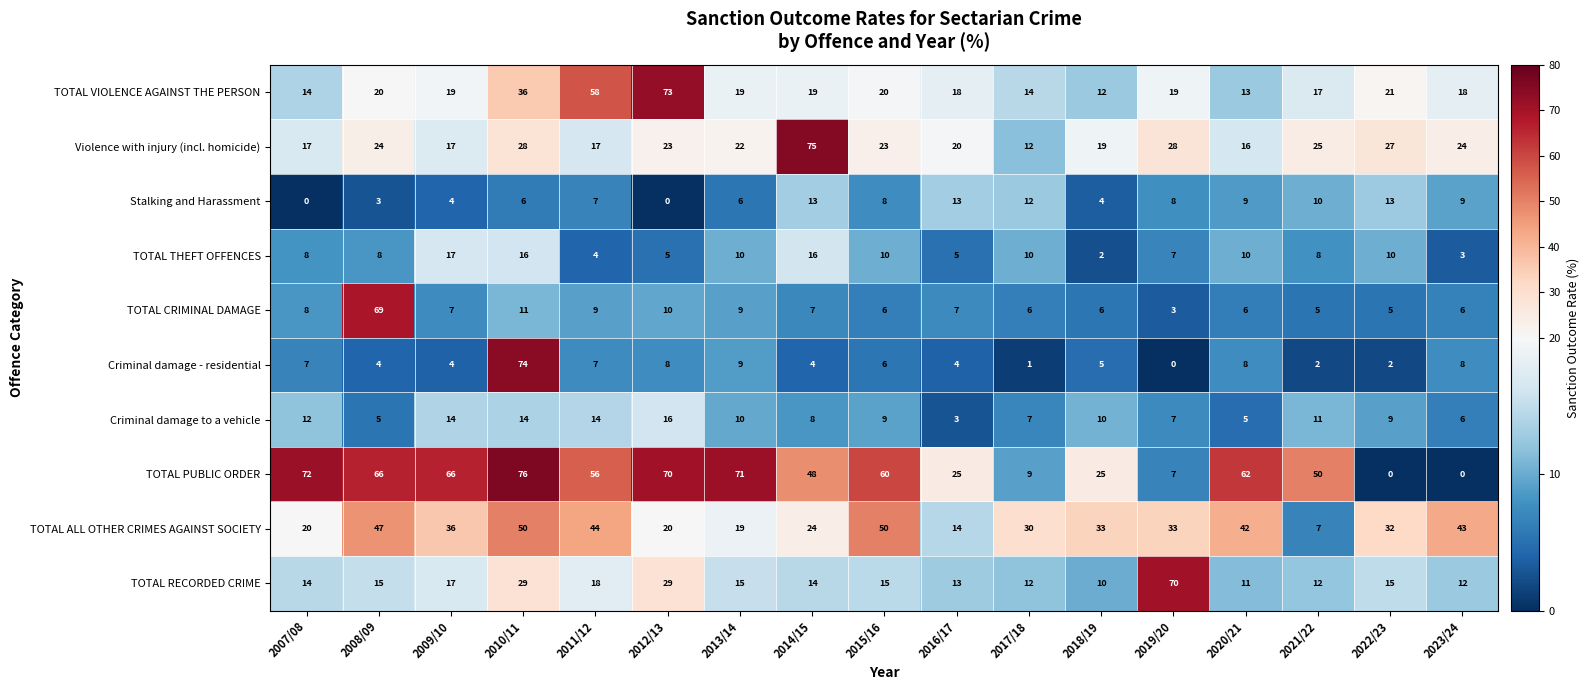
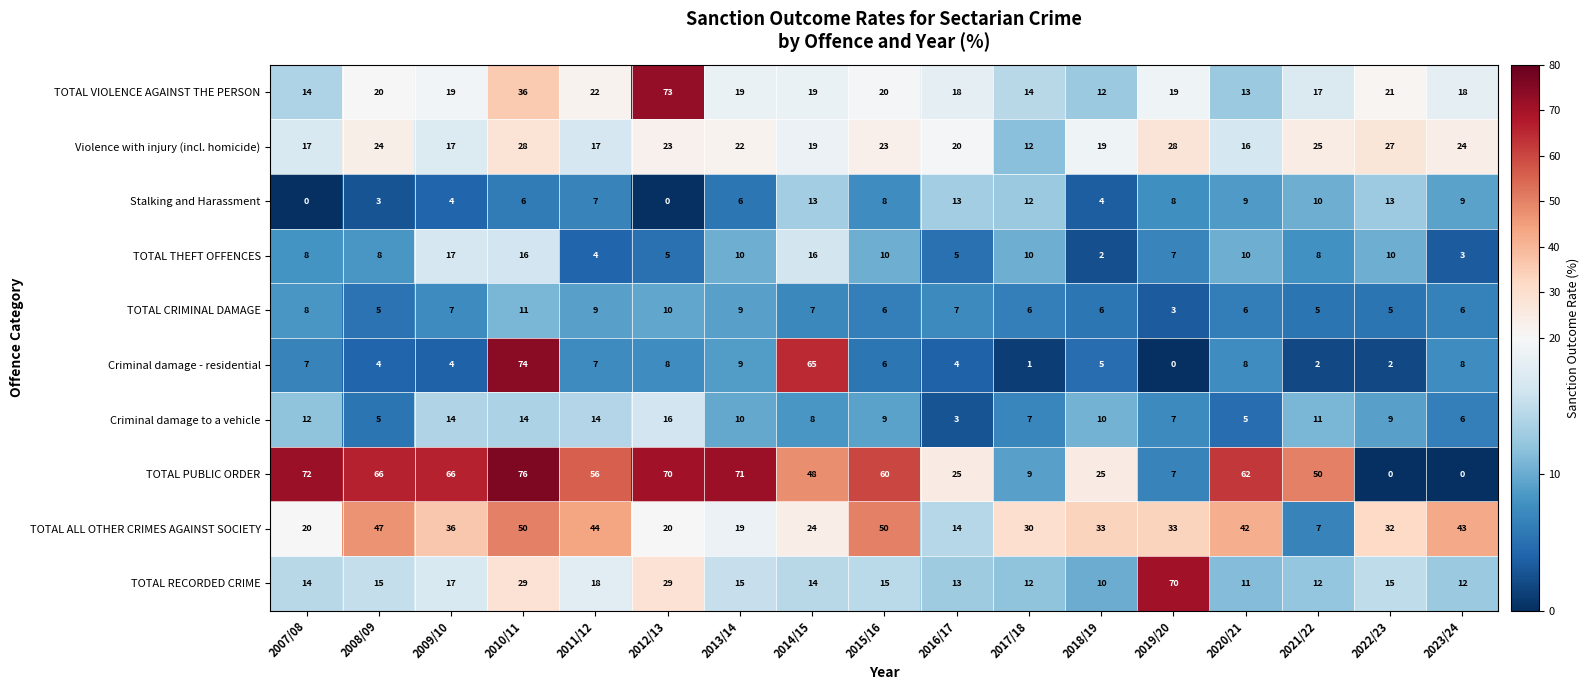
  {
    "TOTAL VIOLENCE AGAINST THE PERSON": {
      "2007/08": 14,
      "2008/09": 20,
      "2009/10": 19,
      "2010/11": 36,
-     "2011/12": 58,
+     "2011/12": 22,
      "2012/13": 73,
      "2013/14": 19,
      "2014/15": 19,
      "2015/16": 20,
      "2016/17": 18,
      "2017/18": 14,
      "2018/19": 12,
      "2019/20": 19,
      "2020/21": 13,
      "2021/22": 17,
      "2022/23": 21,
      "2023/24": 18
    },
    "Violence with injury (incl. homicide)": {
      "2007/08": 17,
      "2008/09": 24,
      "2009/10": 17,
      "2010/11": 28,
      "2011/12": 17,
      "2012/13": 23,
      "2013/14": 22,
-     "2014/15": 75,
+     "2014/15": 19,
      "2015/16": 23,
      "2016/17": 20,
      "2017/18": 12,
      "2018/19": 19,
      "2019/20": 28,
      "2020/21": 16,
      "2021/22": 25,
      "2022/23": 27,
      "2023/24": 24
    },
    "Stalking and Harassment": {
      "2007/08": 0,
      "2008/09": 3,
      "2009/10": 4,
      "2010/11": 6,
      "2011/12": 7,
      "2012/13": 0,
      "2013/14": 6,
      "2014/15": 13,
      "2015/16": 8,
      "2016/17": 13,
      "2017/18": 12,
      "2018/19": 4,
      "2019/20": 8,
      "2020/21": 9,
      "2021/22": 10,
      "2022/23": 13,
      "2023/24": 9
    },
    "TOTAL THEFT OFFENCES": {
      "2007/08": 8,
      "2008/09": 8,
      "2009/10": 17,
      "2010/11": 16,
      "2011/12": 4,
      "2012/13": 5,
      "2013/14": 10,
      "2014/15": 16,
      "2015/16": 10,
      "2016/17": 5,
      "2017/18": 10,
      "2018/19": 2,
      "2019/20": 7,
      "2020/21": 10,
      "2021/22": 8,
      "2022/23": 10,
      "2023/24": 3
    },
    "TOTAL CRIMINAL DAMAGE": {
      "2007/08": 8,
-     "2008/09": 69,
+     "2008/09": 5,
      "2009/10": 7,
      "2010/11": 11,
      "2011/12": 9,
      "2012/13": 10,
      "2013/14": 9,
      "2014/15": 7,
      "2015/16": 6,
      "2016/17": 7,
      "2017/18": 6,
      "2018/19": 6,
      "2019/20": 3,
      "2020/21": 6,
      "2021/22": 5,
      "2022/23": 5,
      "2023/24": 6
    },
    "Criminal damage - residential": {
      "2007/08": 7,
      "2008/09": 4,
      "2009/10": 4,
      "2010/11": 74,
      "2011/12": 7,
      "2012/13": 8,
      "2013/14": 9,
-     "2014/15": 4,
+     "2014/15": 65,
      "2015/16": 6,
      "2016/17": 4,
      "2017/18": 1,
      "2018/19": 5,
      "2019/20": 0,
      "2020/21": 8,
      "2021/22": 2,
      "2022/23": 2,
      "2023/24": 8
    },
    "Criminal damage to a vehicle": {
      "2007/08": 12,
      "2008/09": 5,
      "2009/10": 14,
      "2010/11": 14,
      "2011/12": 14,
      "2012/13": 16,
      "2013/14": 10,
      "2014/15": 8,
      "2015/16": 9,
      "2016/17": 3,
      "2017/18": 7,
      "2018/19": 10,
      "2019/20": 7,
      "2020/21": 5,
      "2021/22": 11,
      "2022/23": 9,
      "2023/24": 6
    },
    "TOTAL PUBLIC ORDER": {
      "2007/08": 72,
      "2008/09": 66,
      "2009/10": 66,
      "2010/11": 76,
      "2011/12": 56,
      "2012/13": 70,
      "2013/14": 71,
      "2014/15": 48,
      "2015/16": 60,
      "2016/17": 25,
      "2017/18": 9,
      "2018/19": 25,
      "2019/20": 7,
      "2020/21": 62,
      "2021/22": 50,
      "2022/23": 0,
      "2023/24": 0
    },
    "TOTAL ALL OTHER CRIMES AGAINST SOCIETY": {
      "2007/08": 20,
      "2008/09": 47,
      "2009/10": 36,
      "2010/11": 50,
      "2011/12": 44,
      "2012/13": 20,
      "2013/14": 19,
      "2014/15": 24,
      "2015/16": 50,
      "2016/17": 14,
      "2017/18": 30,
      "2018/19": 33,
      "2019/20": 33,
      "2020/21": 42,
      "2021/22": 7,
      "2022/23": 32,
      "2023/24": 43
    },
    "TOTAL RECORDED CRIME": {
      "2007/08": 14,
      "2008/09": 15,
      "2009/10": 17,
      "2010/11": 29,
      "2011/12": 18,
      "2012/13": 29,
      "2013/14": 15,
      "2014/15": 14,
      "2015/16": 15,
      "2016/17": 13,
      "2017/18": 12,
      "2018/19": 10,
      "2019/20": 70,
      "2020/21": 11,
      "2021/22": 12,
      "2022/23": 15,
      "2023/24": 12
    }
  }
